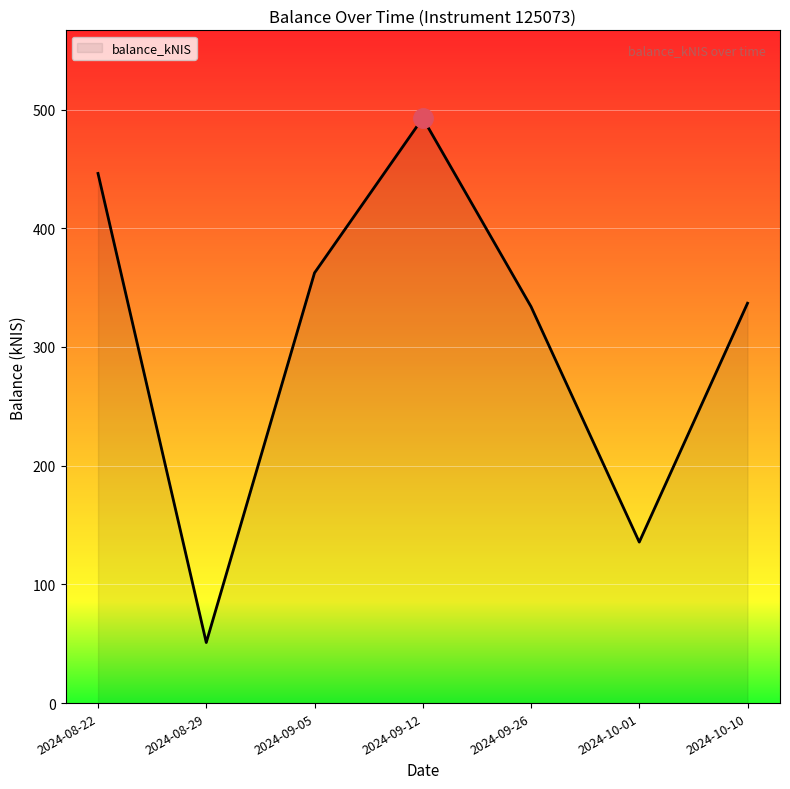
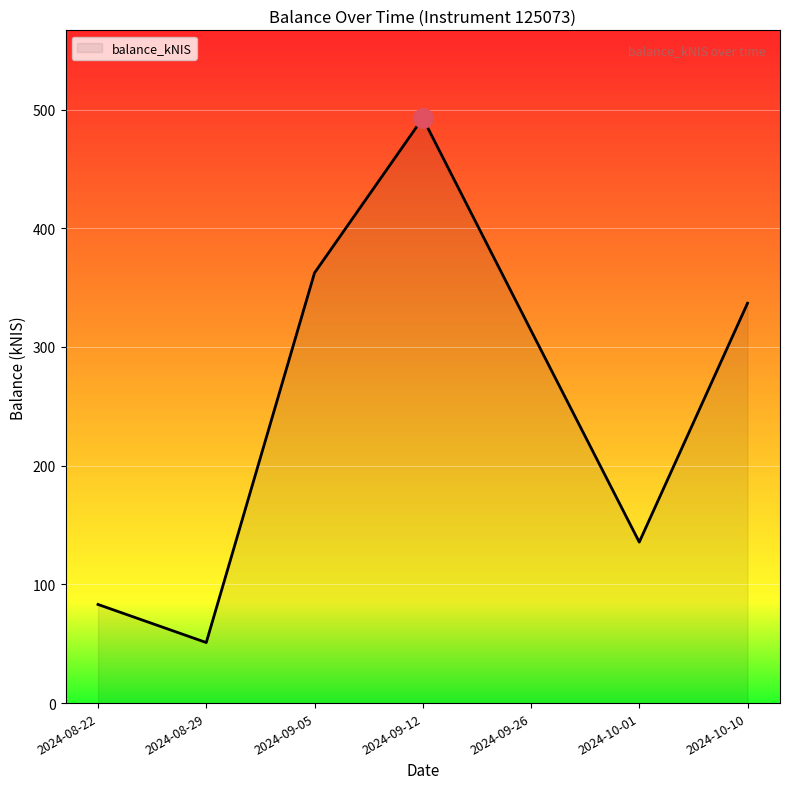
  {
    "balance_kNIS": {
-     "2024-08-22": 446,
+     "2024-08-22": 83,
      "2024-08-29": 51,
      "2024-09-05": 362,
-     "2024-09-26": 334,
+     "2024-09-26": 314,
      "2024-10-01": 136,
      "2024-10-10": 337
    }
  }
